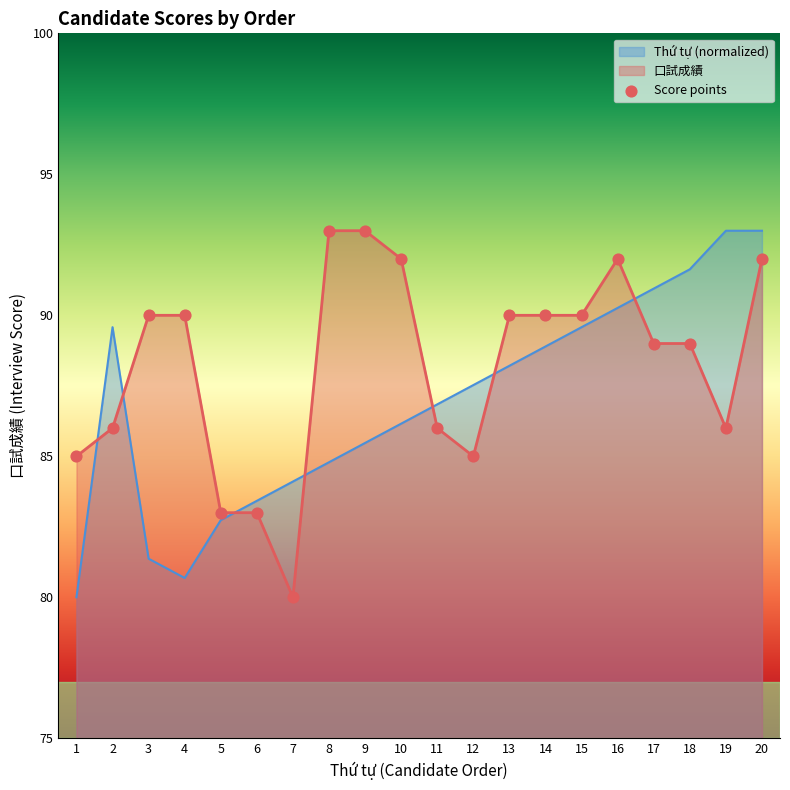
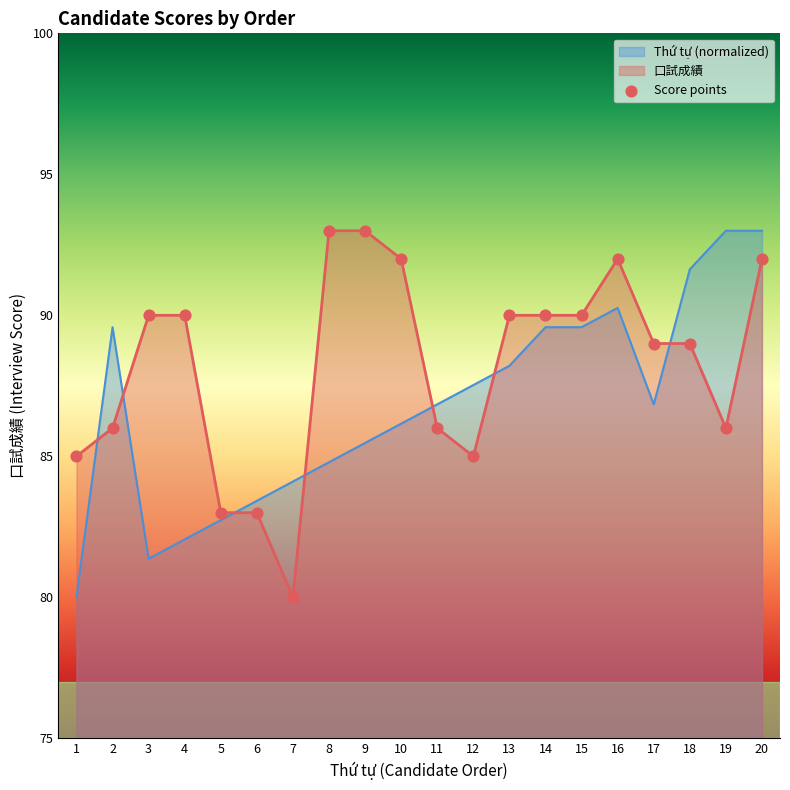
  {
    "Thứ tự (normalized)": {
      "1": 80.0,
      "2": 89.6,
      "3": 81.4,
-     "4": 80.7,
+     "4": 82.1,
      "5": 82.7,
      "6": 83.4,
      "7": 84.1,
      "8": 84.8,
      "9": 85.5,
      "10": 86.2,
      "11": 86.8,
      "12": 87.5,
      "13": 88.2,
-     "14": 88.9,
+     "14": 89.6,
      "15": 89.6,
      "16": 90.3,
-     "17": 90.9,
+     "17": 86.8,
      "18": 91.6,
      "19": 93.0,
      "20": 93.0
    },
    "Score points": {
      "1": 85.0,
      "2": 86.0,
      "3": 90.0,
      "4": 90.0,
      "5": 83.0,
      "6": 83.0,
      "7": 80.0,
      "8": 93.0,
      "9": 93.0,
      "10": 92.0,
      "11": 86.0,
      "12": 85.0,
      "13": 90.0,
      "14": 90.0,
      "15": 90.0,
      "16": 92.0,
      "17": 89.0,
      "18": 89.0,
      "19": 86.0,
      "20": 92.0
    }
  }
